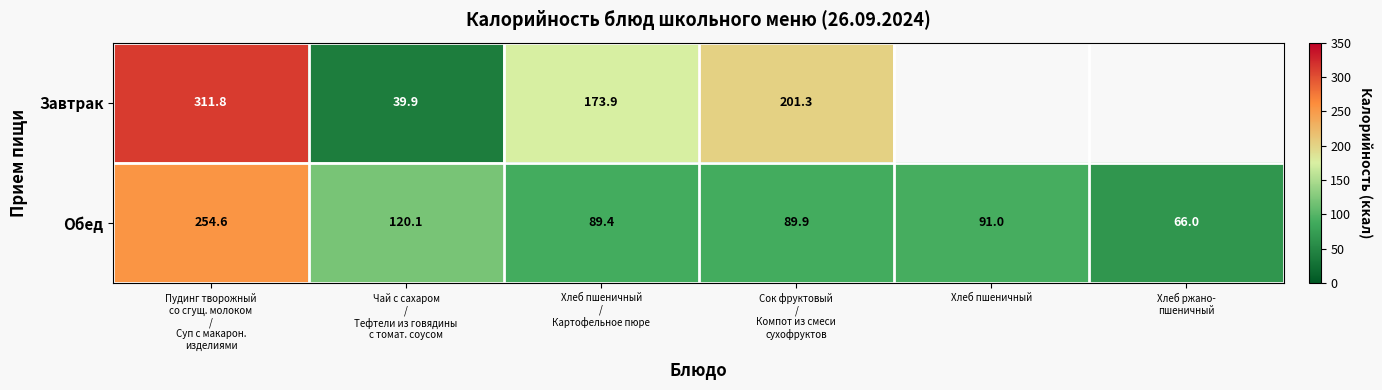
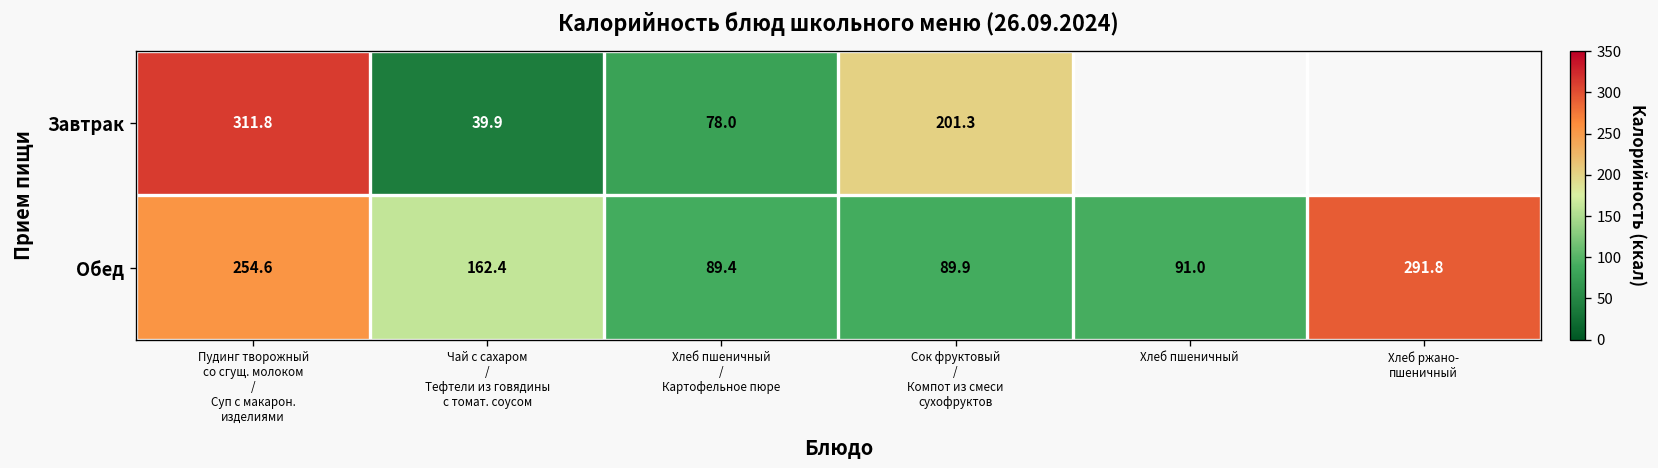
  {
    "Завтрак": {
      "Пудинг творожный со сгущ. молоком / Суп с макарон. изделиями": 311.8,
      "Чай с сахаром / Тефтели из говядины с томат. соусом": 39.9,
-     "Хлеб пшеничный / Картофельное пюре": 173.9,
+     "Хлеб пшеничный / Картофельное пюре": 78.0,
      "Сок фруктовый / Компот из смеси сухофруктов": 201.3
    },
    "Обед": {
      "Пудинг творожный со сгущ. молоком / Суп с макарон. изделиями": 254.6,
-     "Чай с сахаром / Тефтели из говядины с томат. соусом": 120.1,
+     "Чай с сахаром / Тефтели из говядины с томат. соусом": 162.4,
      "Хлеб пшеничный / Картофельное пюре": 89.4,
      "Сок фруктовый / Компот из смеси сухофруктов": 89.9,
      "Хлеб пшеничный": 91.0,
-     "Хлеб ржано- пшеничный": 66.0
+     "Хлеб ржано- пшеничный": 291.8
    }
  }
